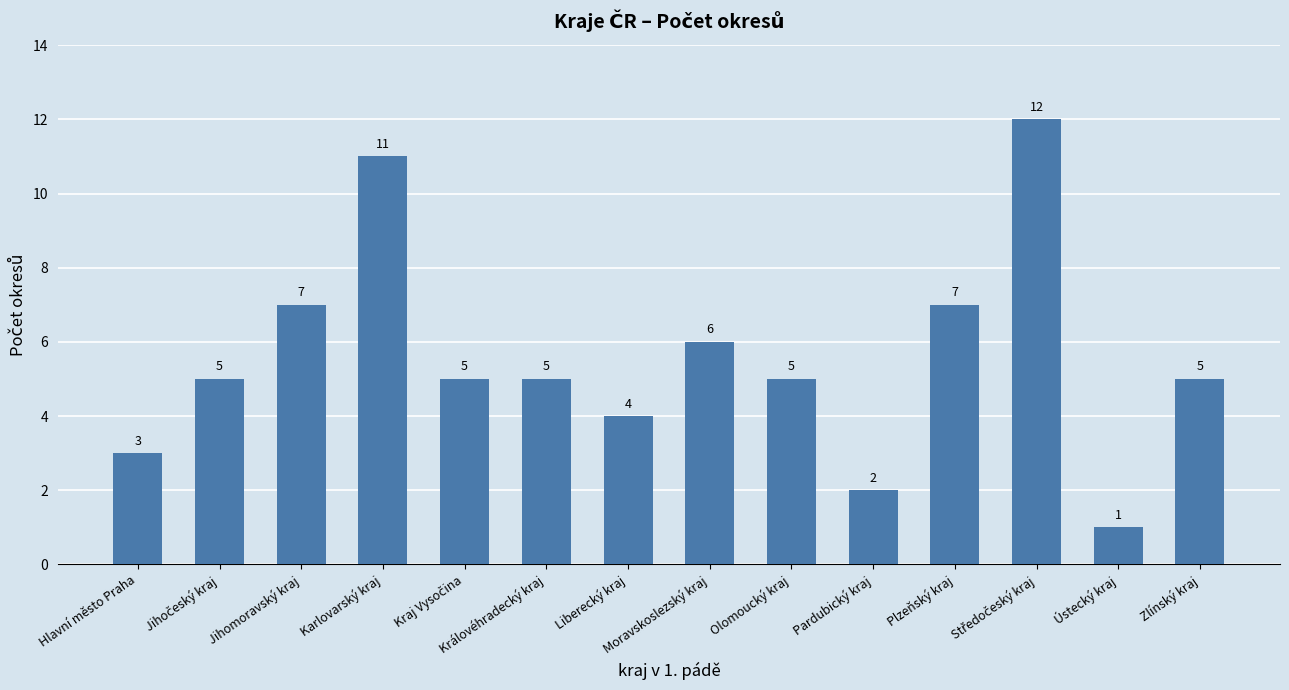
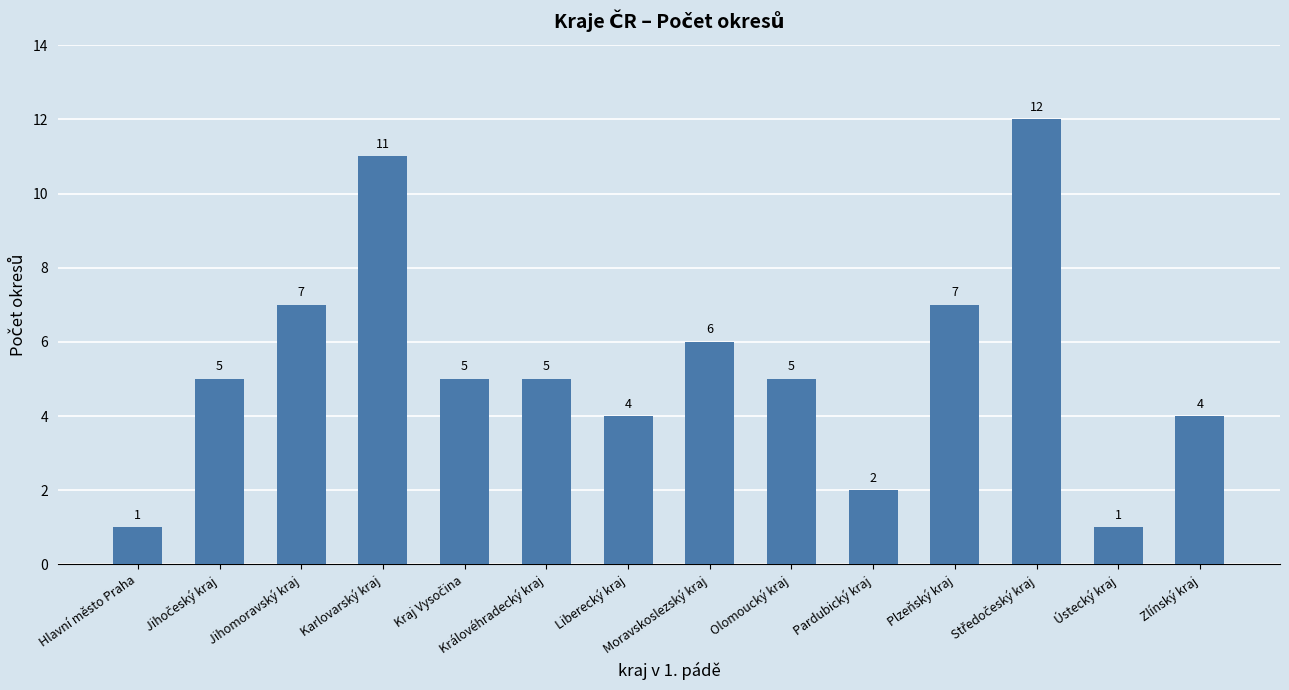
  {
-   "Hlavní město Praha": 3,
+   "Hlavní město Praha": 1,
    "Jihočeský kraj": 5,
    "Jihomoravský kraj": 7,
    "Karlovarský kraj": 11,
    "Kraj Vysočina": 5,
    "Královéhradecký kraj": 5,
    "Liberecký kraj": 4,
    "Moravskoslezský kraj": 6,
    "Olomoucký kraj": 5,
    "Pardubický kraj": 2,
    "Plzeňský kraj": 7,
    "Středočeský kraj": 12,
    "Ústecký kraj": 1,
-   "Zlínský kraj": 5
+   "Zlínský kraj": 4
  }
